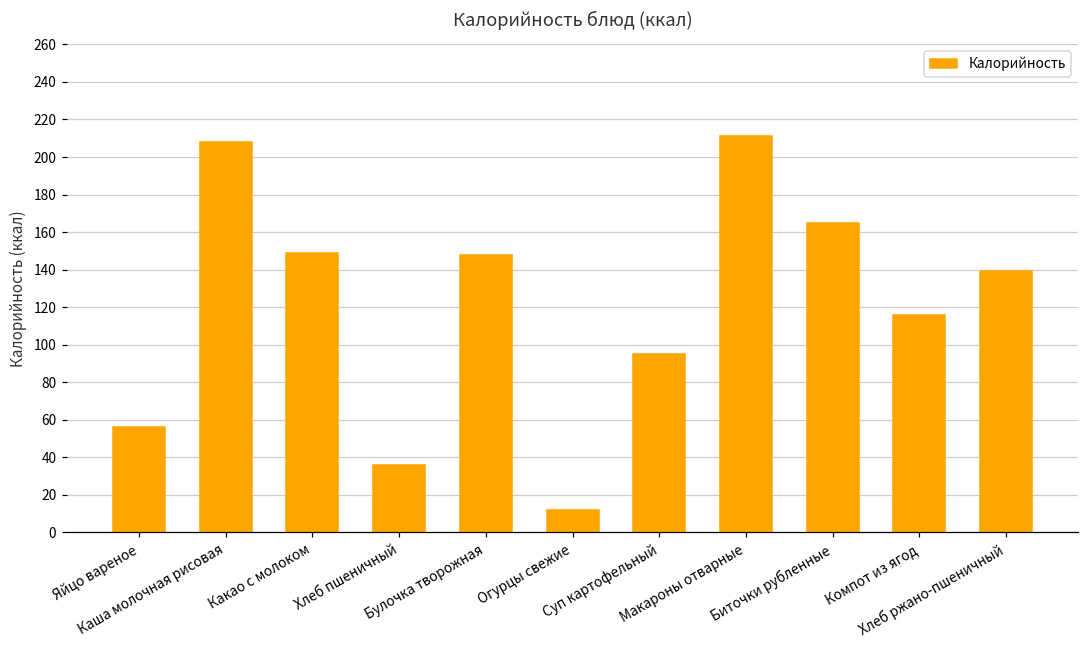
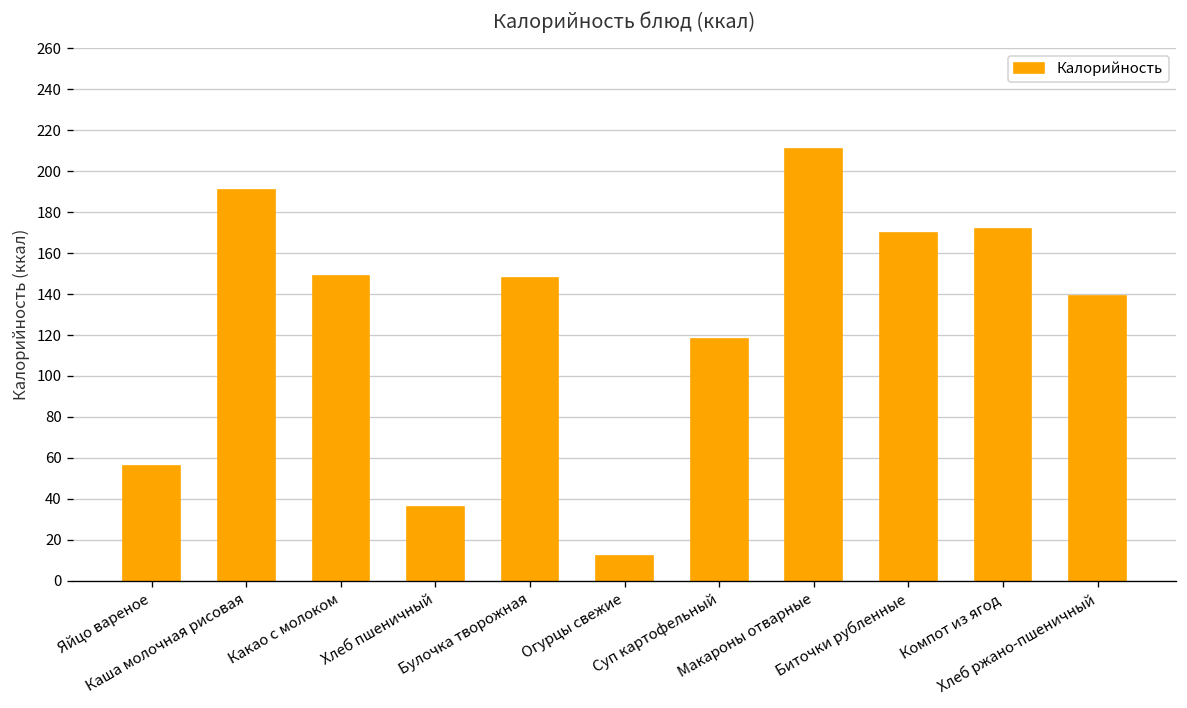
  {
    "Яйцо вареное": 56,
-   "Каша молочная рисовая": 208,
+   "Каша молочная рисовая": 191,
    "Какао с молоком": 149,
    "Хлеб пшеничный": 36,
    "Булочка творожная": 148,
    "Огурцы свежие": 12,
-   "Суп картофельный": 95,
+   "Суп картофельный": 118,
    "Макароны отварные": 211,
-   "Биточки рубленные": 165,
-   "Компот из ягод": 116,
+   "Биточки рубленные": 170,
+   "Компот из ягод": 172,
    "Хлеб ржано-пшеничный": 139
  }
